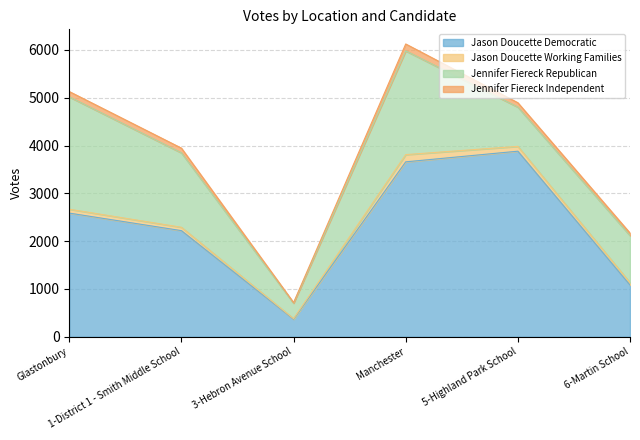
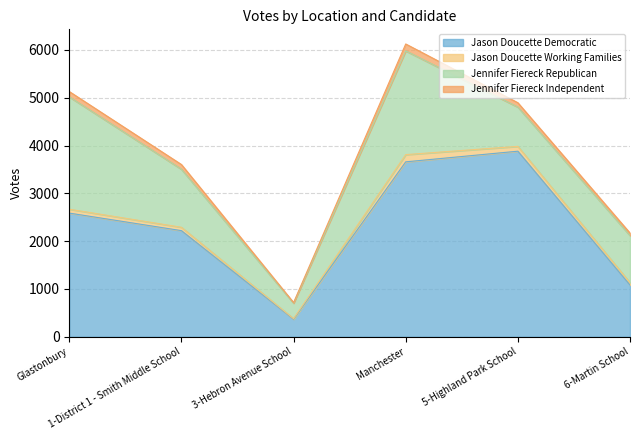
  {
    "Jason Doucette Democratic": {
      "Glastonbury": 2600,
      "1-District 1 - Smith Middle School": 2200,
      "Manchester": 3700,
      "5-Highland Park School": 3900
    },
    "Jennifer Fiereck Republican": {
      "Glastonbury": 2400,
-     "1-District 1 - Smith Middle School": 1600,
+     "1-District 1 - Smith Middle School": 1200,
      "Manchester": 2200,
      "5-Highland Park School": 800,
      "6-Martin School": 1000
    }
  }
